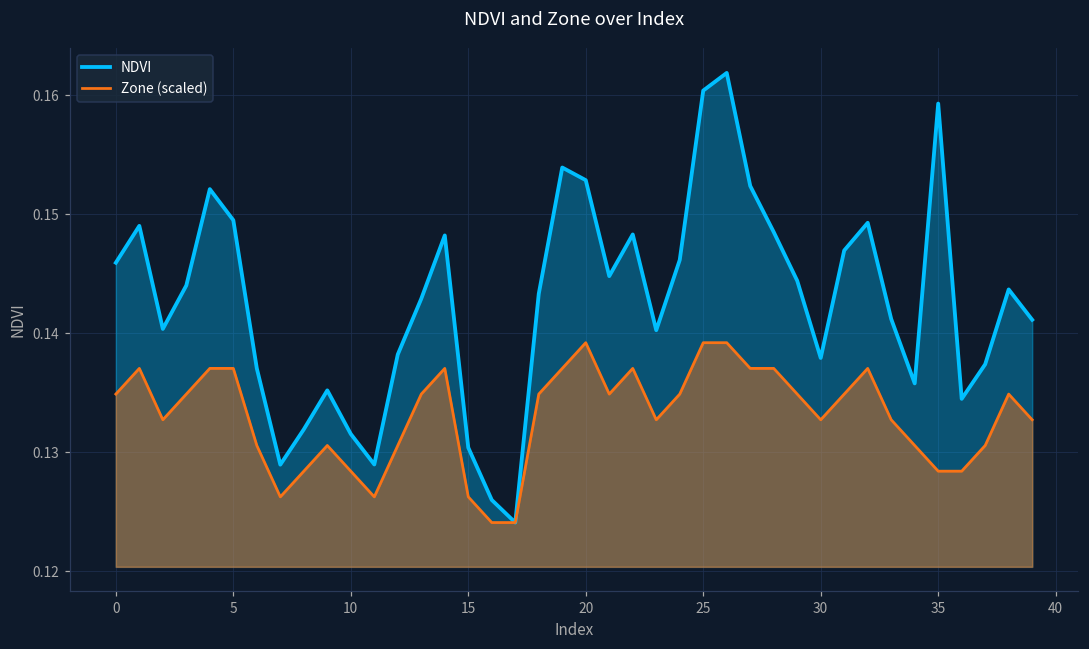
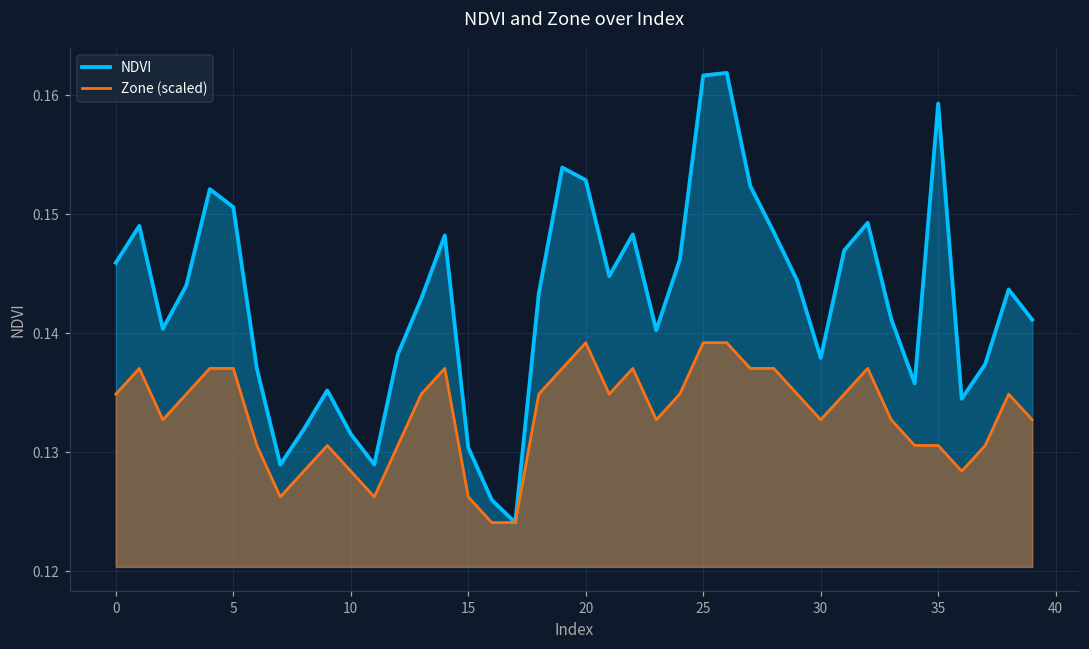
  {
    "NDVI": {
      "0": 0.1459,
-     "5": 0.1495,
+     "5": 0.1506,
      "10": 0.1315,
      "15": 0.1304,
      "20": 0.1529,
-     "25": 0.1604,
+     "25": 0.1617,
      "30": 0.1379,
      "35": 0.1593
    },
    "Zone (scaled)": {
      "0": 0.1349,
      "5": 0.1370,
      "10": 0.1284,
      "15": 0.1262,
      "20": 0.1392,
      "25": 0.1392,
      "30": 0.1327,
-     "35": 0.1284
+     "35": 0.1306
    }
  }
